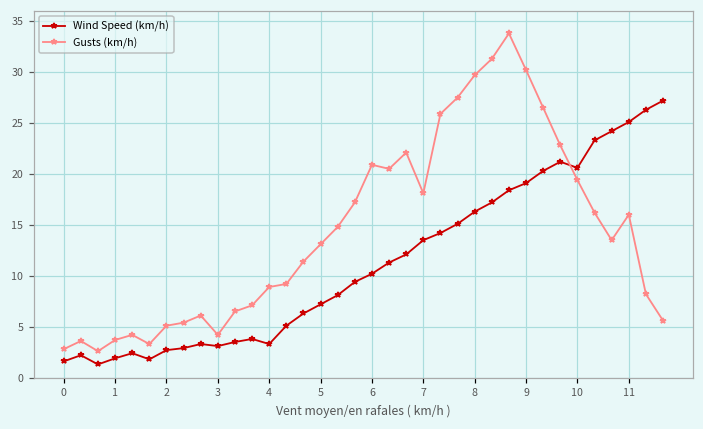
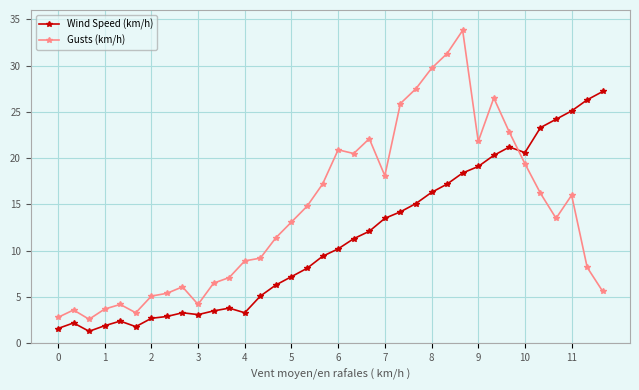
  {
    "Wind Speed (km/h)": {
      "0": 2,
      "1": 2,
      "2": 3,
      "3": 3,
      "4": 3,
      "5": 7,
      "6": 10,
      "7": 14,
      "8": 16,
      "9": 19,
      "10": 21,
      "11": 25
    },
    "Gusts (km/h)": {
      "0": 3,
      "1": 4,
      "2": 5,
      "3": 4,
      "4": 9,
      "5": 13,
      "6": 21,
      "7": 18,
      "8": 30,
-     "9": 30,
+     "9": 22,
      "10": 19,
      "11": 16
    }
  }
